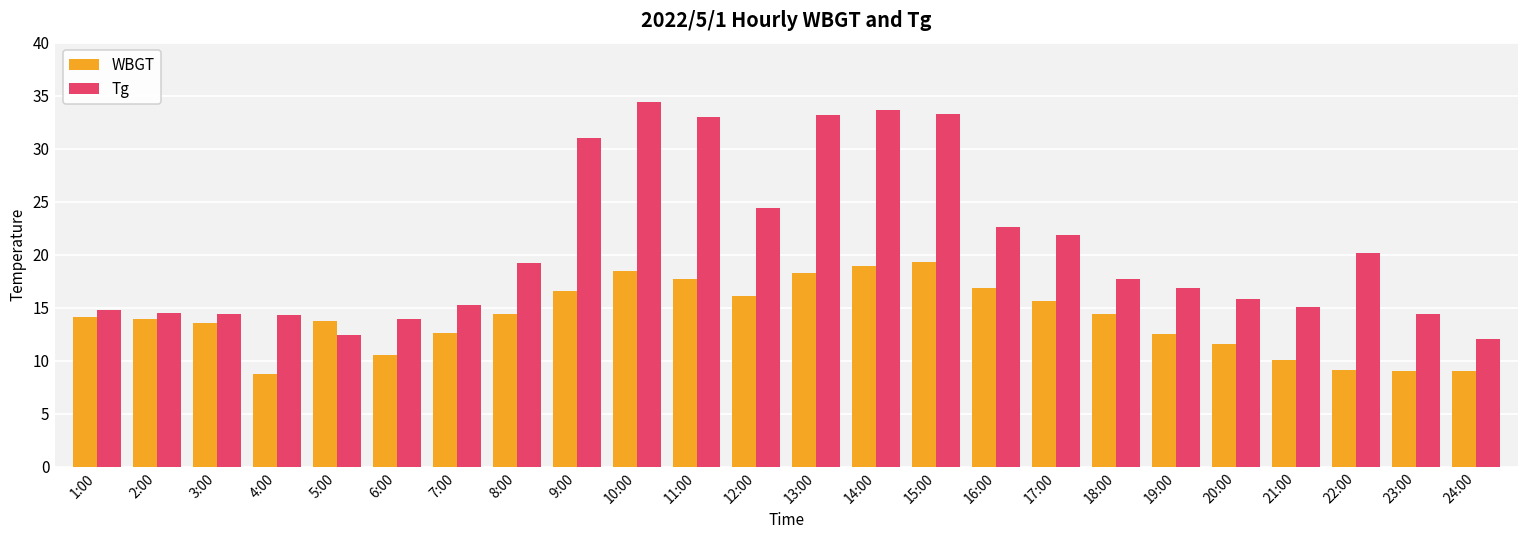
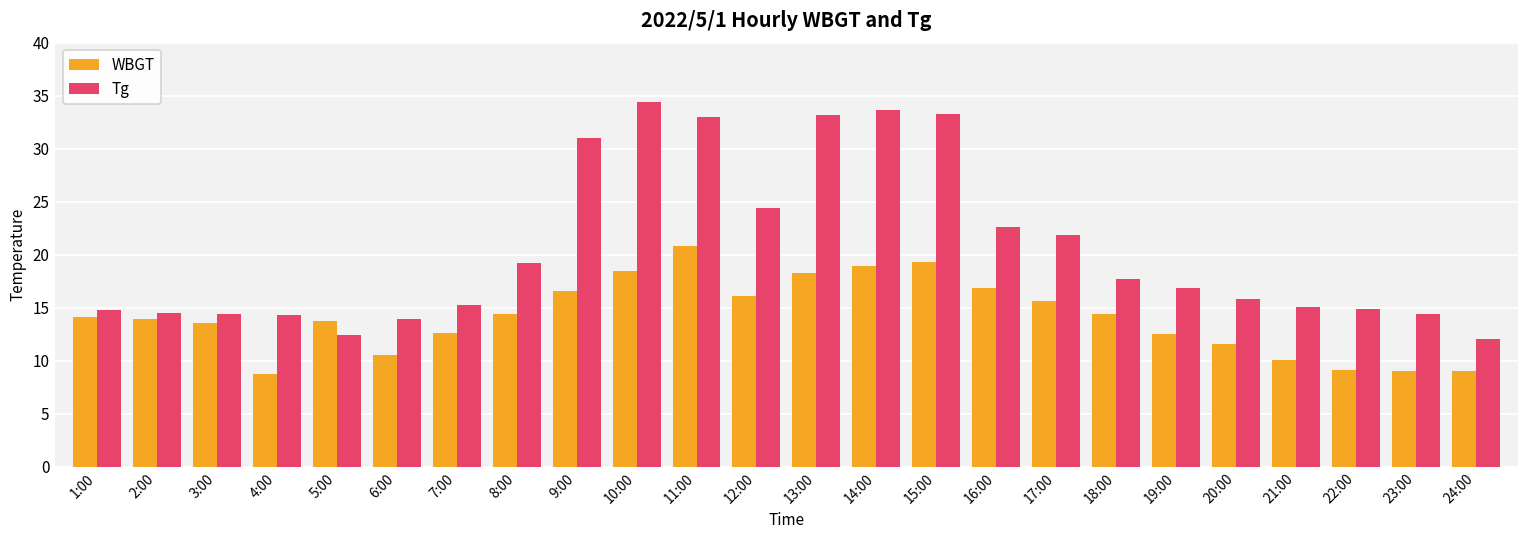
  {
    "WBGT": {
      "1:00": 14,
      "2:00": 14,
      "3:00": 14,
      "4:00": 9,
      "5:00": 14,
      "6:00": 11,
      "7:00": 13,
      "8:00": 14,
      "9:00": 17,
      "10:00": 19,
-     "11:00": 18,
+     "11:00": 21,
      "12:00": 16,
      "13:00": 18,
      "14:00": 19,
      "15:00": 19,
      "16:00": 17,
      "17:00": 16,
      "18:00": 14,
      "19:00": 13,
      "20:00": 12,
      "21:00": 10,
      "22:00": 9,
      "23:00": 9,
      "24:00": 9
    },
    "Tg": {
      "1:00": 15,
      "2:00": 15,
      "3:00": 14,
      "4:00": 14,
      "5:00": 12,
      "6:00": 14,
      "7:00": 15,
      "8:00": 19,
      "9:00": 31,
      "10:00": 34,
      "11:00": 33,
      "12:00": 24,
      "13:00": 33,
      "14:00": 34,
      "15:00": 33,
      "16:00": 23,
      "17:00": 22,
      "18:00": 18,
      "19:00": 17,
      "20:00": 16,
      "21:00": 15,
-     "22:00": 20,
+     "22:00": 15,
      "23:00": 14,
      "24:00": 12
    }
  }
